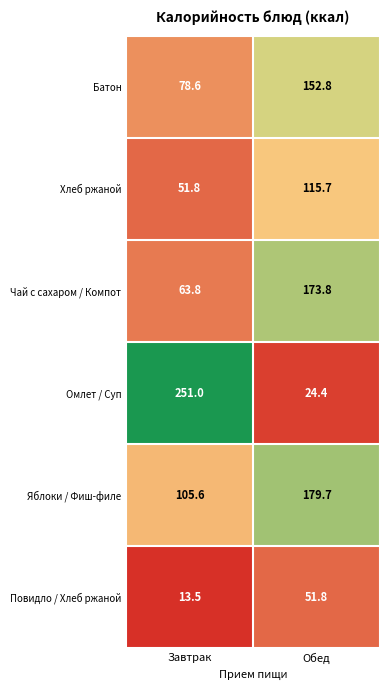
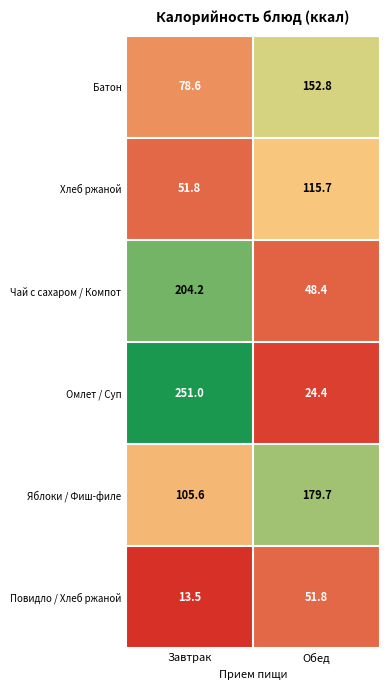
  {
    "Батон": {
      "Завтрак": 78.6,
      "Обед": 152.8
    },
    "Хлеб ржаной": {
      "Завтрак": 51.8,
      "Обед": 115.7
    },
    "Чай с сахаром / Компот": {
-     "Завтрак": 63.8,
-     "Обед": 173.8
+     "Завтрак": 204.2,
+     "Обед": 48.4
    },
    "Омлет / Суп": {
      "Завтрак": 251.0,
      "Обед": 24.4
    },
    "Яблоки / Фиш-филе": {
      "Завтрак": 105.6,
      "Обед": 179.7
    },
    "Повидло / Хлеб ржаной": {
      "Завтрак": 13.5,
      "Обед": 51.8
    }
  }
